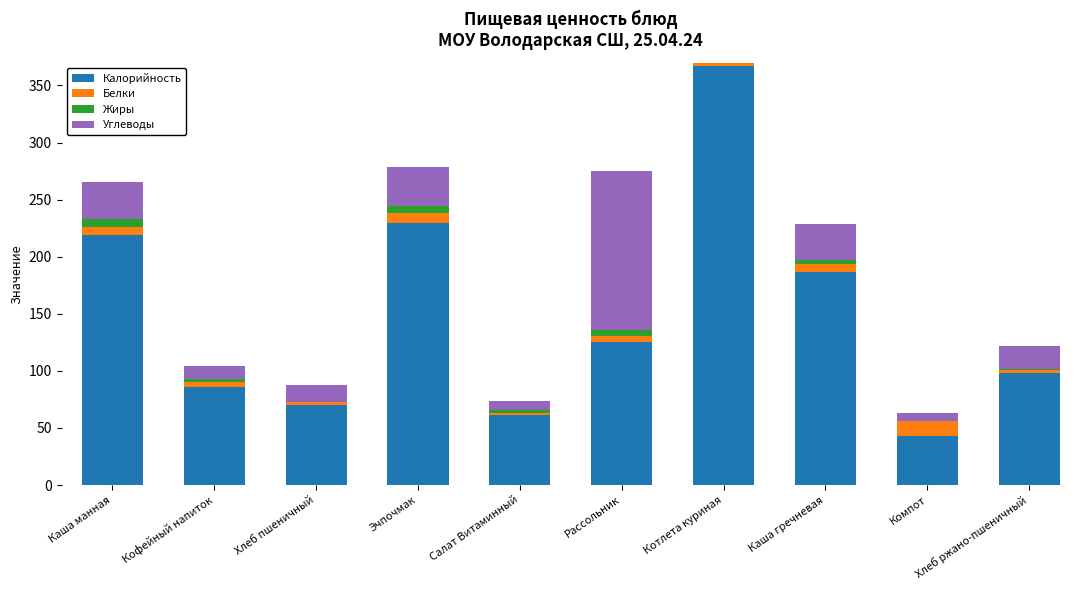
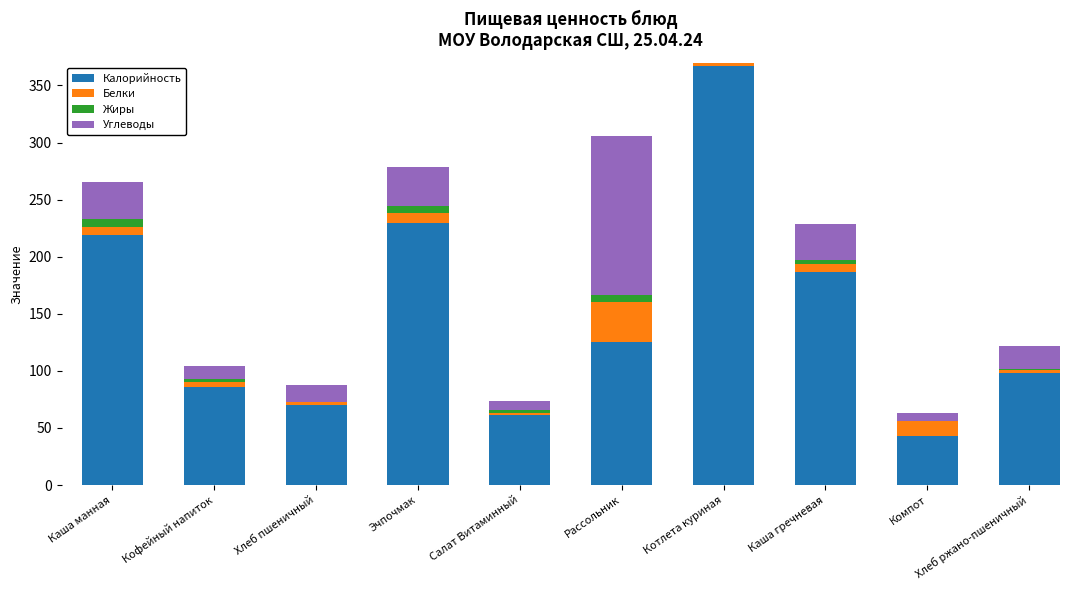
  {
    "Калорийность": {
      "Каша манная": 219,
      "Кофейный напиток": 86,
      "Хлеб пшеничный": 70,
      "Эчпочмак": 229,
      "Салат Витаминный": 61,
      "Рассольник": 126,
      "Котлета куриная": 367,
      "Каша гречневая": 186,
      "Компот": 43,
      "Хлеб ржано-пшеничный": 98
    },
    "Белки": {
      "Каша манная": 7,
      "Кофейный напиток": 4,
      "Хлеб пшеничный": 2,
      "Эчпочмак": 9,
-     "Рассольник": 5,
+     "Рассольник": 35,
      "Каша гречневая": 7,
      "Компот": 13,
      "Хлеб ржано-пшеничный": 3
    },
    "Жиры": {
      "Каша манная": 7,
      "Кофейный напиток": 3,
      "Эчпочмак": 7,
      "Салат Витаминный": 3,
      "Рассольник": 6,
      "Каша гречневая": 4
    },
    "Углеводы": {
      "Каша манная": 32,
      "Кофейный напиток": 11,
      "Хлеб пшеничный": 15,
      "Эчпочмак": 33,
      "Салат Витаминный": 8,
      "Рассольник": 139,
      "Каша гречневая": 31,
      "Компот": 7,
      "Хлеб ржано-пшеничный": 20
    }
  }
